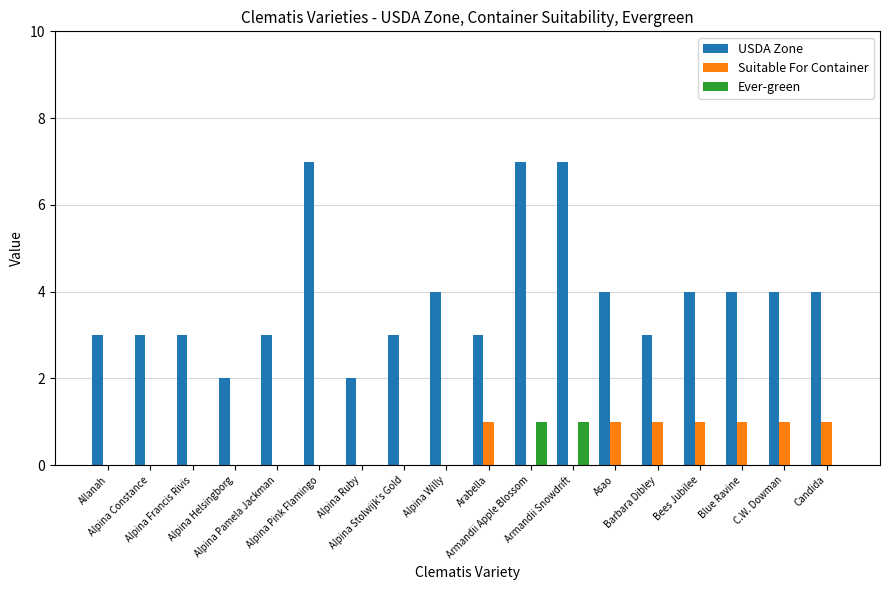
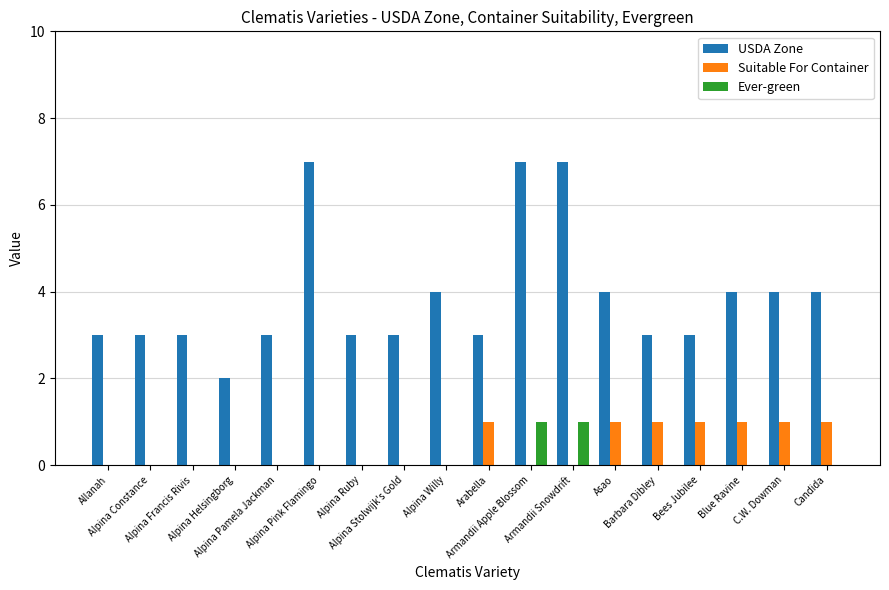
  {
    "USDA Zone": {
      "Allanah": 3,
      "Alpina Constance": 3,
      "Alpina Francis Rivis": 3,
      "Alpina Helsingborg": 2,
      "Alpina Pamela Jackman": 3,
      "Alpina Pink Flamingo": 7,
-     "Alpina Ruby": 2,
+     "Alpina Ruby": 3,
      "Alpina Stolwijk's Gold": 3,
      "Alpina Willy": 4,
      "Arabella": 3,
      "Armandii Apple Blossom": 7,
      "Armandii Snowdrift": 7,
      "Asao": 4,
      "Barbara Dibley": 3,
-     "Bees Jubilee": 4,
+     "Bees Jubilee": 3,
      "Blue Ravine": 4,
      "C.W. Dowman": 4,
      "Candida": 4
    },
    "Suitable For Container": {
      "Allanah": 0,
      "Alpina Constance": 0,
      "Alpina Francis Rivis": 0,
      "Alpina Helsingborg": 0,
      "Alpina Pamela Jackman": 0,
      "Alpina Pink Flamingo": 0,
      "Alpina Ruby": 0,
      "Alpina Stolwijk's Gold": 0,
      "Alpina Willy": 0,
      "Arabella": 1,
      "Armandii Apple Blossom": 0,
      "Armandii Snowdrift": 0,
      "Asao": 1,
      "Barbara Dibley": 1,
      "Bees Jubilee": 1,
      "Blue Ravine": 1,
      "C.W. Dowman": 1,
      "Candida": 1
    },
    "Ever-green": {
      "Allanah": 0,
      "Alpina Constance": 0,
      "Alpina Francis Rivis": 0,
      "Alpina Helsingborg": 0,
      "Alpina Pamela Jackman": 0,
      "Alpina Pink Flamingo": 0,
      "Alpina Ruby": 0,
      "Alpina Stolwijk's Gold": 0,
      "Alpina Willy": 0,
      "Arabella": 0,
      "Armandii Apple Blossom": 1,
      "Armandii Snowdrift": 1,
      "Asao": 0,
      "Barbara Dibley": 0,
      "Bees Jubilee": 0,
      "Blue Ravine": 0,
      "C.W. Dowman": 0,
      "Candida": 0
    }
  }
